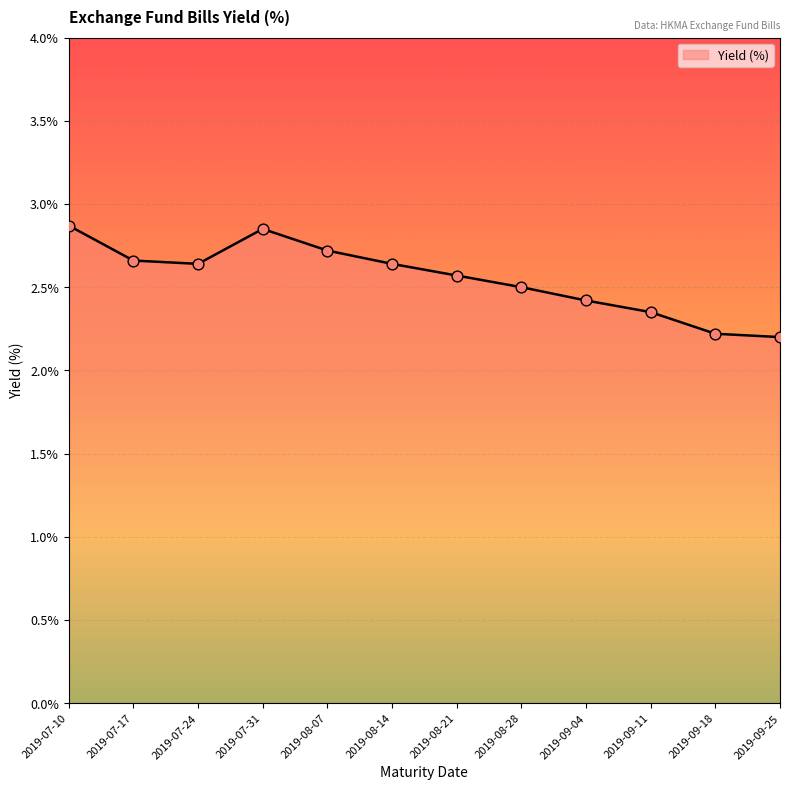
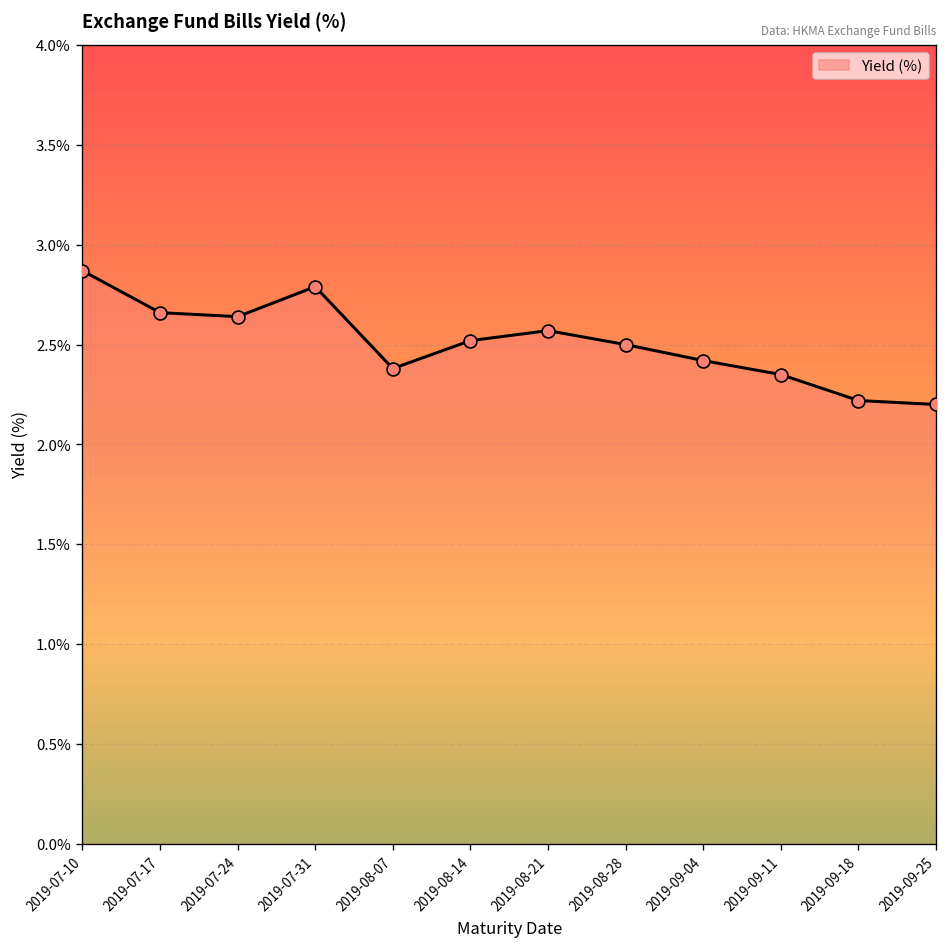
  {
    "2019-07-10": "2.87%",
    "2019-07-17": "2.66%",
    "2019-07-24": "2.64%",
-   "2019-07-31": "2.85%",
-   "2019-08-07": "2.72%",
-   "2019-08-14": "2.64%",
+   "2019-07-31": "2.79%",
+   "2019-08-07": "2.38%",
+   "2019-08-14": "2.52%",
    "2019-08-21": "2.57%",
    "2019-08-28": "2.50%",
    "2019-09-04": "2.42%",
    "2019-09-11": "2.35%",
    "2019-09-18": "2.22%",
    "2019-09-25": "2.20%"
  }
